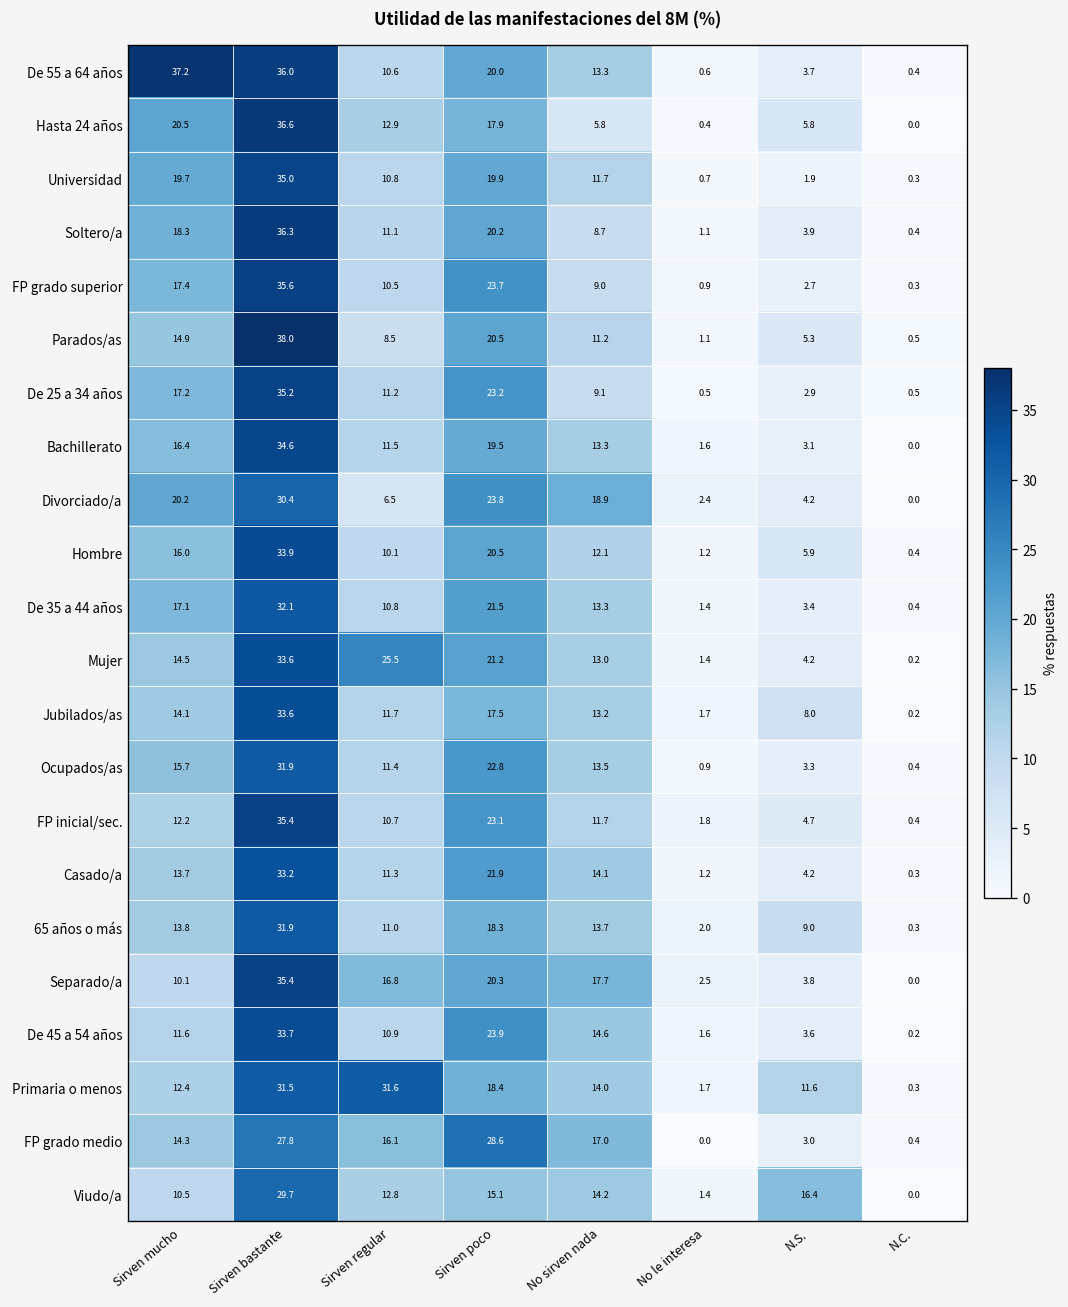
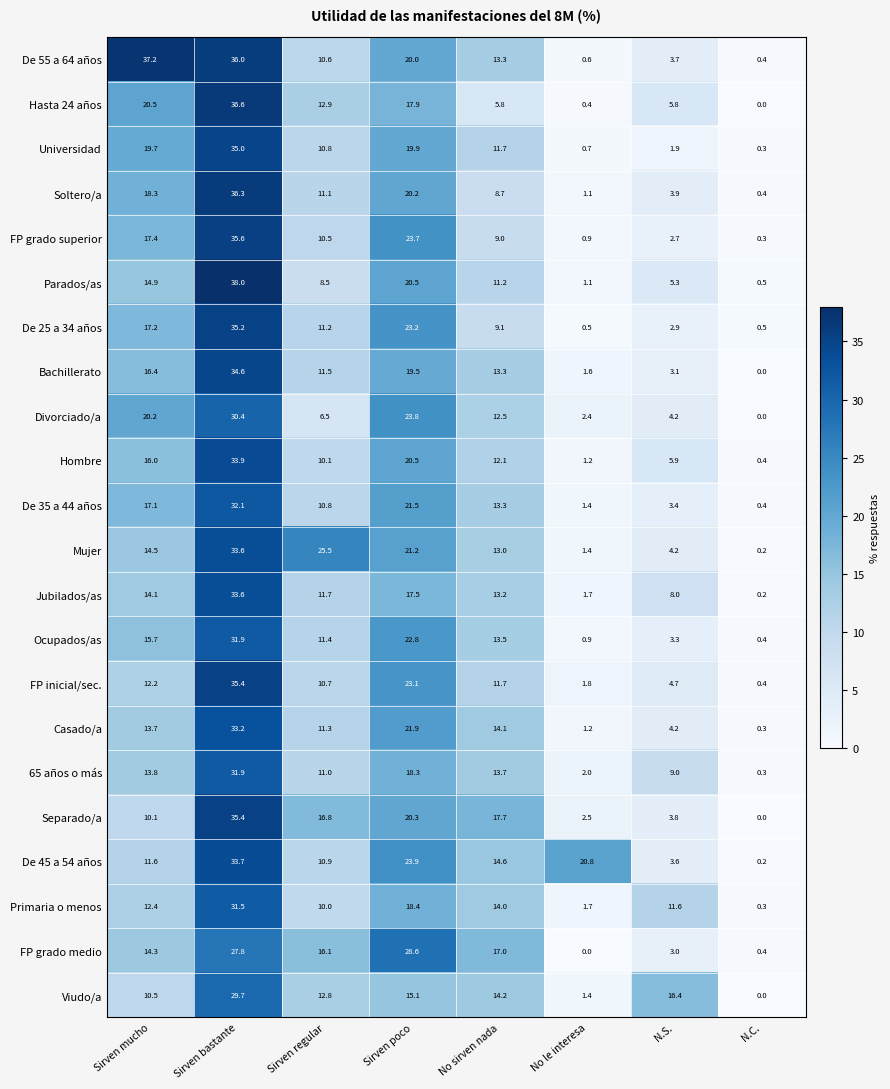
  {
    "De 55 a 64 años": {
      "Sirven mucho": 37.2,
      "Sirven bastante": 36.0,
      "Sirven regular": 10.6,
      "Sirven poco": 20.0,
      "No sirven nada": 13.3,
      "No le interesa": 0.6,
      "N.S.": 3.7,
      "N.C.": 0.4
    },
    "Hasta 24 años": {
      "Sirven mucho": 20.5,
      "Sirven bastante": 36.6,
      "Sirven regular": 12.9,
      "Sirven poco": 17.9,
      "No sirven nada": 5.8,
      "No le interesa": 0.4,
      "N.S.": 5.8,
      "N.C.": 0.0
    },
    "Universidad": {
      "Sirven mucho": 19.7,
      "Sirven bastante": 35.0,
      "Sirven regular": 10.8,
      "Sirven poco": 19.9,
      "No sirven nada": 11.7,
      "No le interesa": 0.7,
      "N.S.": 1.9,
      "N.C.": 0.3
    },
    "Soltero/a": {
      "Sirven mucho": 18.3,
      "Sirven bastante": 36.3,
      "Sirven regular": 11.1,
      "Sirven poco": 20.2,
      "No sirven nada": 8.7,
      "No le interesa": 1.1,
      "N.S.": 3.9,
      "N.C.": 0.4
    },
    "FP grado superior": {
      "Sirven mucho": 17.4,
      "Sirven bastante": 35.6,
      "Sirven regular": 10.5,
      "Sirven poco": 23.7,
      "No sirven nada": 9.0,
      "No le interesa": 0.9,
      "N.S.": 2.7,
      "N.C.": 0.3
    },
    "Parados/as": {
      "Sirven mucho": 14.9,
      "Sirven bastante": 38.0,
      "Sirven regular": 8.5,
      "Sirven poco": 20.5,
      "No sirven nada": 11.2,
      "No le interesa": 1.1,
      "N.S.": 5.3,
      "N.C.": 0.5
    },
    "De 25 a 34 años": {
      "Sirven mucho": 17.2,
      "Sirven bastante": 35.2,
      "Sirven regular": 11.2,
      "Sirven poco": 23.2,
      "No sirven nada": 9.1,
      "No le interesa": 0.5,
      "N.S.": 2.9,
      "N.C.": 0.5
    },
    "Bachillerato": {
      "Sirven mucho": 16.4,
      "Sirven bastante": 34.6,
      "Sirven regular": 11.5,
      "Sirven poco": 19.5,
      "No sirven nada": 13.3,
      "No le interesa": 1.6,
      "N.S.": 3.1,
      "N.C.": 0.0
    },
    "Divorciado/a": {
      "Sirven mucho": 20.2,
      "Sirven bastante": 30.4,
      "Sirven regular": 6.5,
      "Sirven poco": 23.8,
-     "No sirven nada": 18.9,
+     "No sirven nada": 12.5,
      "No le interesa": 2.4,
      "N.S.": 4.2,
      "N.C.": 0.0
    },
    "Hombre": {
      "Sirven mucho": 16.0,
      "Sirven bastante": 33.9,
      "Sirven regular": 10.1,
      "Sirven poco": 20.5,
      "No sirven nada": 12.1,
      "No le interesa": 1.2,
      "N.S.": 5.9,
      "N.C.": 0.4
    },
    "De 35 a 44 años": {
      "Sirven mucho": 17.1,
      "Sirven bastante": 32.1,
      "Sirven regular": 10.8,
      "Sirven poco": 21.5,
      "No sirven nada": 13.3,
      "No le interesa": 1.4,
      "N.S.": 3.4,
      "N.C.": 0.4
    },
    "Mujer": {
      "Sirven mucho": 14.5,
      "Sirven bastante": 33.6,
      "Sirven regular": 25.5,
      "Sirven poco": 21.2,
      "No sirven nada": 13.0,
      "No le interesa": 1.4,
      "N.S.": 4.2,
      "N.C.": 0.2
    },
    "Jubilados/as": {
      "Sirven mucho": 14.1,
      "Sirven bastante": 33.6,
      "Sirven regular": 11.7,
      "Sirven poco": 17.5,
      "No sirven nada": 13.2,
      "No le interesa": 1.7,
      "N.S.": 8.0,
      "N.C.": 0.2
    },
    "Ocupados/as": {
      "Sirven mucho": 15.7,
      "Sirven bastante": 31.9,
      "Sirven regular": 11.4,
      "Sirven poco": 22.8,
      "No sirven nada": 13.5,
      "No le interesa": 0.9,
      "N.S.": 3.3,
      "N.C.": 0.4
    },
    "FP inicial/sec.": {
      "Sirven mucho": 12.2,
      "Sirven bastante": 35.4,
      "Sirven regular": 10.7,
      "Sirven poco": 23.1,
      "No sirven nada": 11.7,
      "No le interesa": 1.8,
      "N.S.": 4.7,
      "N.C.": 0.4
    },
    "Casado/a": {
      "Sirven mucho": 13.7,
      "Sirven bastante": 33.2,
      "Sirven regular": 11.3,
      "Sirven poco": 21.9,
      "No sirven nada": 14.1,
      "No le interesa": 1.2,
      "N.S.": 4.2,
      "N.C.": 0.3
    },
    "65 años o más": {
      "Sirven mucho": 13.8,
      "Sirven bastante": 31.9,
      "Sirven regular": 11.0,
      "Sirven poco": 18.3,
      "No sirven nada": 13.7,
      "No le interesa": 2.0,
      "N.S.": 9.0,
      "N.C.": 0.3
    },
    "Separado/a": {
      "Sirven mucho": 10.1,
      "Sirven bastante": 35.4,
      "Sirven regular": 16.8,
      "Sirven poco": 20.3,
      "No sirven nada": 17.7,
      "No le interesa": 2.5,
      "N.S.": 3.8,
      "N.C.": 0.0
    },
    "De 45 a 54 años": {
      "Sirven mucho": 11.6,
      "Sirven bastante": 33.7,
      "Sirven regular": 10.9,
      "Sirven poco": 23.9,
      "No sirven nada": 14.6,
-     "No le interesa": 1.6,
+     "No le interesa": 20.8,
      "N.S.": 3.6,
      "N.C.": 0.2
    },
    "Primaria o menos": {
      "Sirven mucho": 12.4,
      "Sirven bastante": 31.5,
-     "Sirven regular": 31.6,
+     "Sirven regular": 10.0,
      "Sirven poco": 18.4,
      "No sirven nada": 14.0,
      "No le interesa": 1.7,
      "N.S.": 11.6,
      "N.C.": 0.3
    },
    "FP grado medio": {
      "Sirven mucho": 14.3,
      "Sirven bastante": 27.8,
      "Sirven regular": 16.1,
      "Sirven poco": 28.6,
      "No sirven nada": 17.0,
      "No le interesa": 0.0,
      "N.S.": 3.0,
      "N.C.": 0.4
    },
    "Viudo/a": {
      "Sirven mucho": 10.5,
      "Sirven bastante": 29.7,
      "Sirven regular": 12.8,
      "Sirven poco": 15.1,
      "No sirven nada": 14.2,
      "No le interesa": 1.4,
      "N.S.": 16.4,
      "N.C.": 0.0
    }
  }
